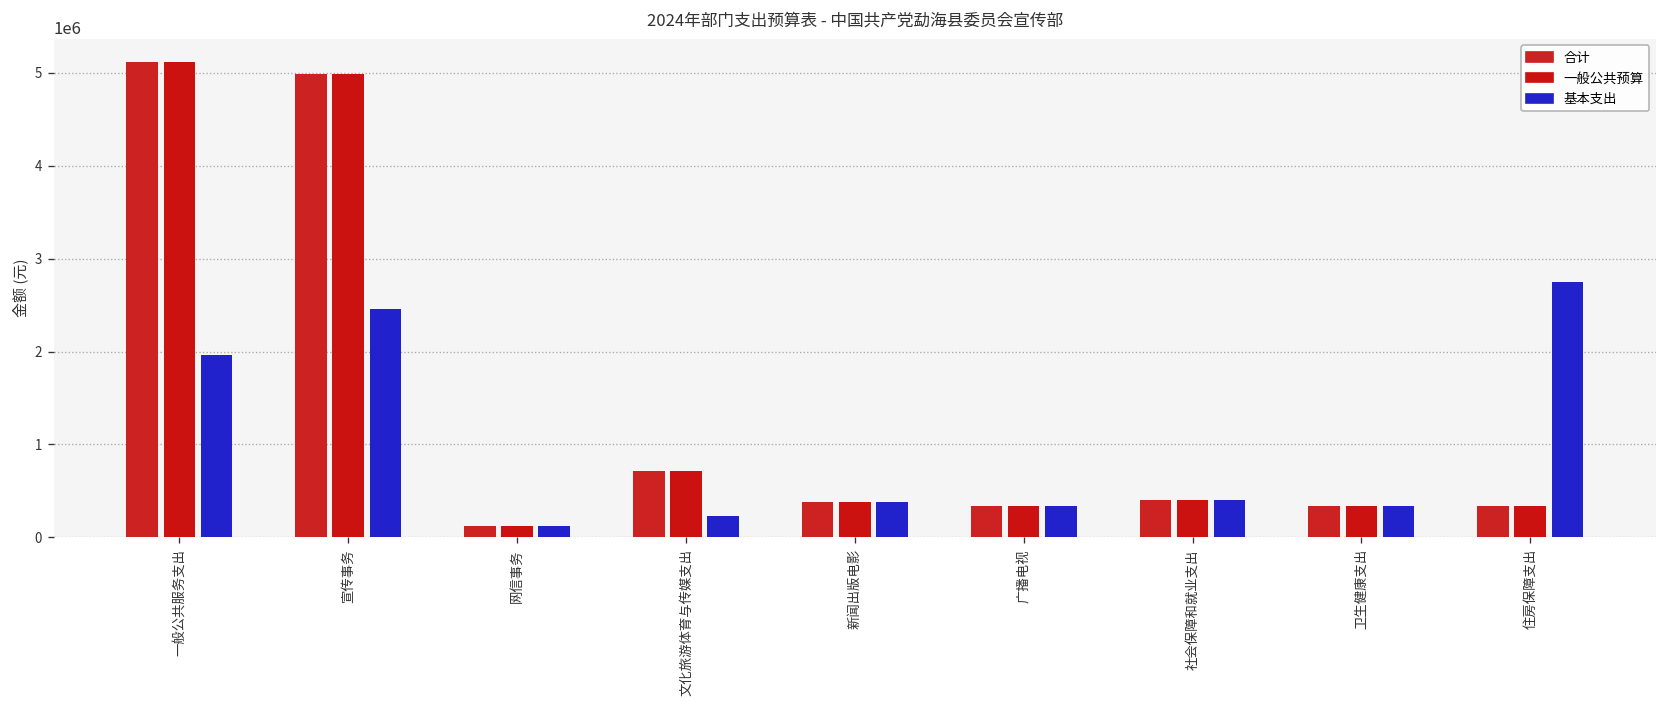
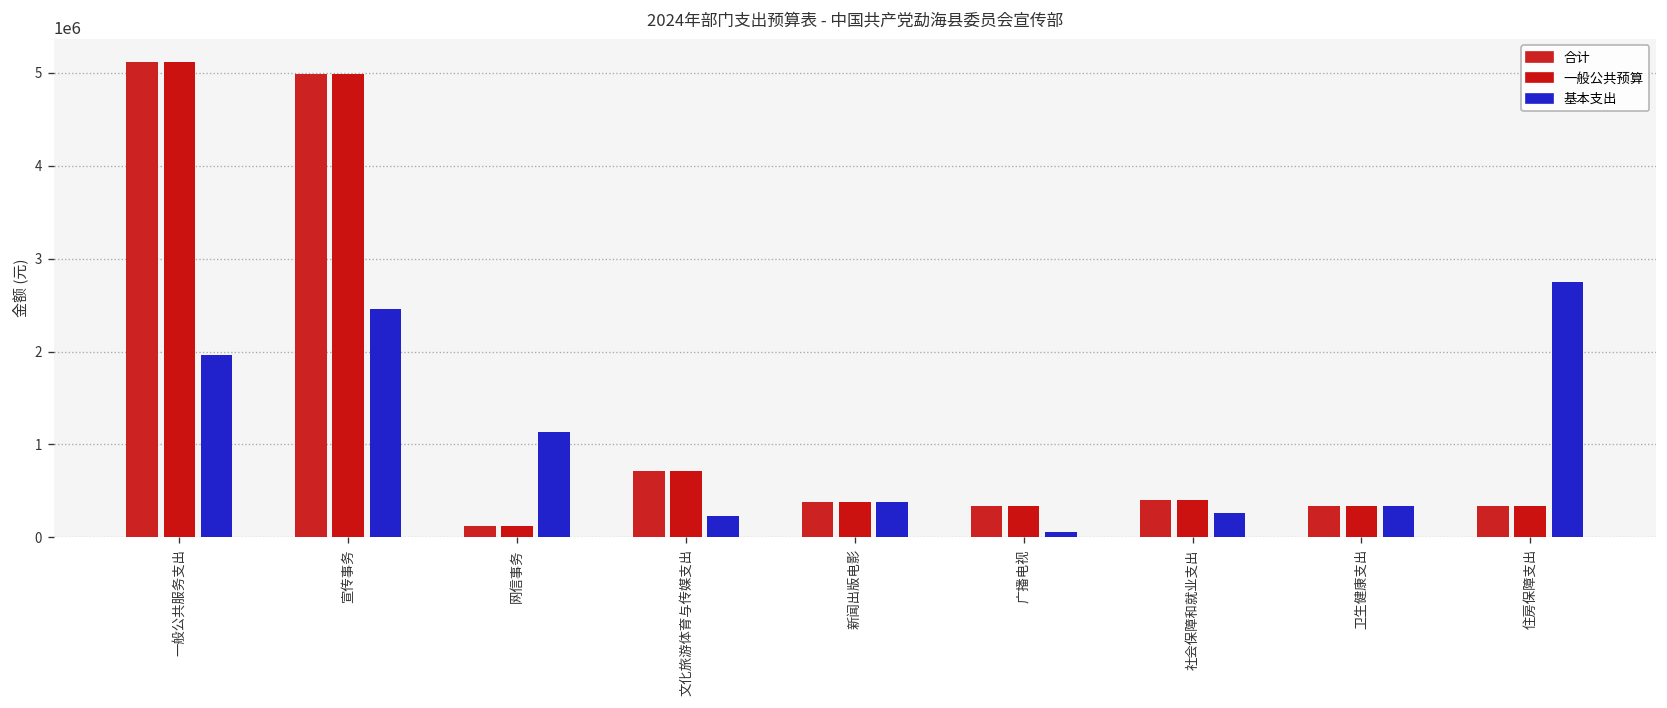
  {
    "基本支出": {
      "一般公共服务支出": 2000000,
      "宣传事务": 2500000,
-     "网信事务": 100000,
+     "网信事务": 1100000,
      "文化旅游体育与传媒支出": 200000,
      "新闻出版电影": 400000,
-     "广播电视": 300000,
-     "社会保障和就业支出": 400000,
+     "广播电视": 100000,
+     "社会保障和就业支出": 300000,
      "卫生健康支出": 300000,
      "住房保障支出": 2700000
    }
  }
